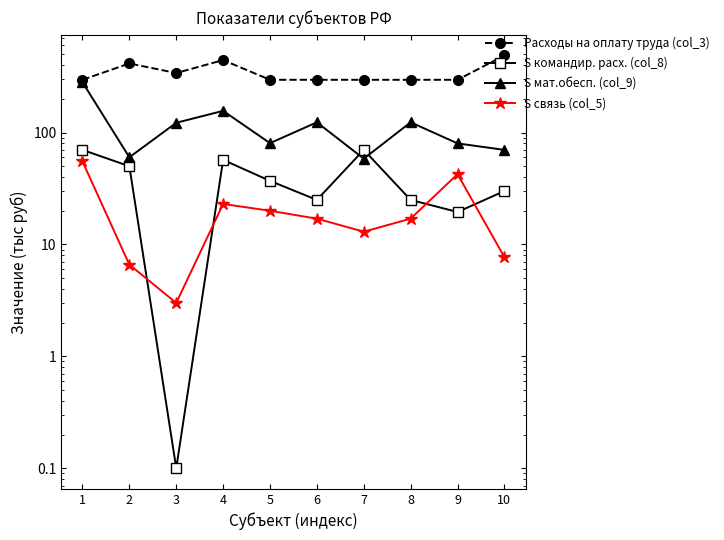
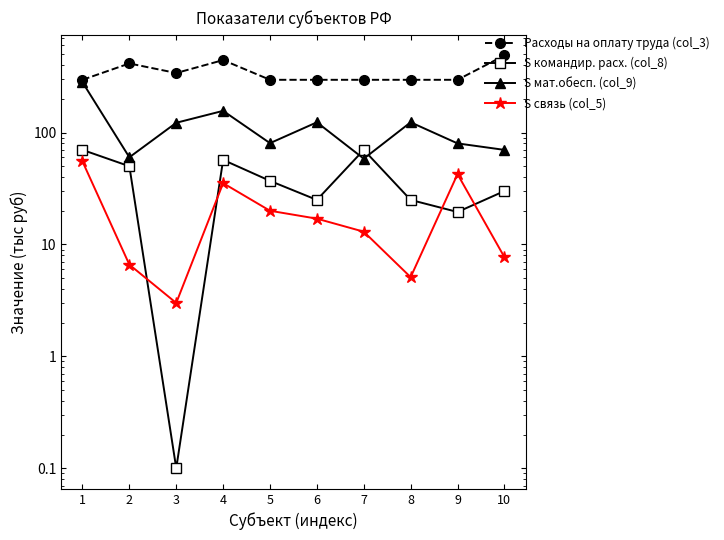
  {
    "S связь (col_5)": {
      "1": 60,
      "2": 7,
      "3": 3,
-     "4": 23,
+     "4": 35,
      "5": 20,
      "6": 17,
      "7": 13,
-     "8": 17,
+     "8": 5,
      "9": 43,
      "10": 8
    }
  }
